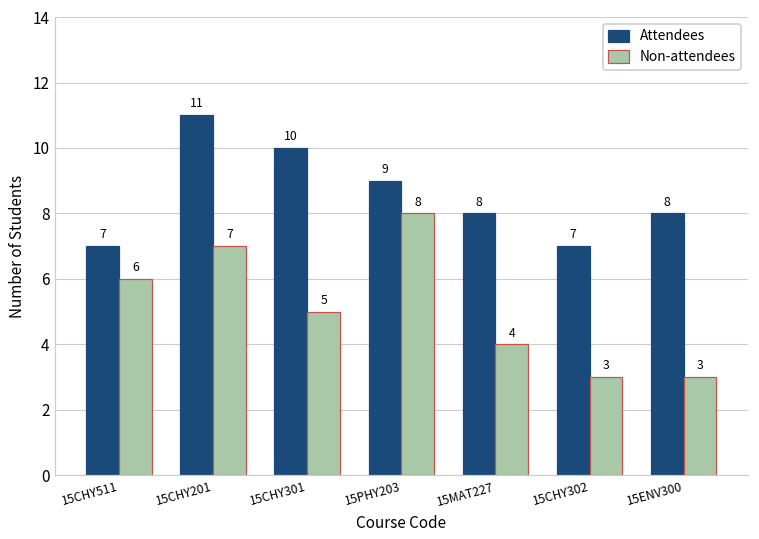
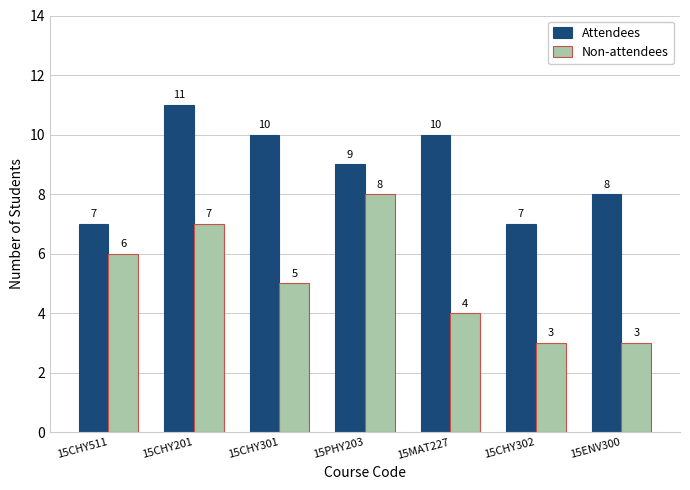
  {
    "Attendees": {
      "15CHY511": 7,
      "15CHY201": 11,
      "15CHY301": 10,
      "15PHY203": 9,
-     "15MAT227": 8,
+     "15MAT227": 10,
      "15CHY302": 7,
      "15ENV300": 8
    },
    "Non-attendees": {
      "15CHY511": 6,
      "15CHY201": 7,
      "15CHY301": 5,
      "15PHY203": 8,
      "15MAT227": 4,
      "15CHY302": 3,
      "15ENV300": 3
    }
  }
